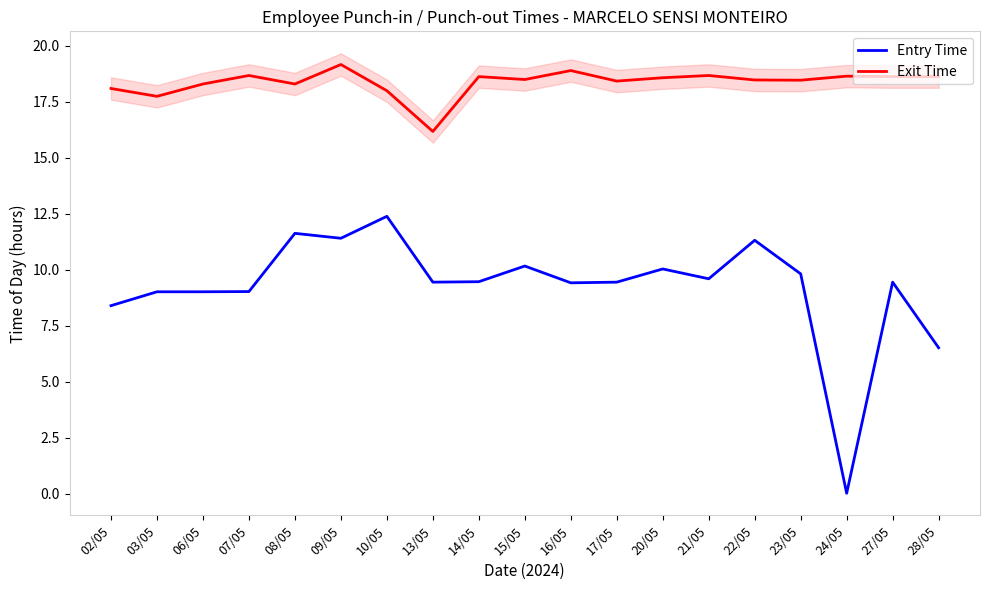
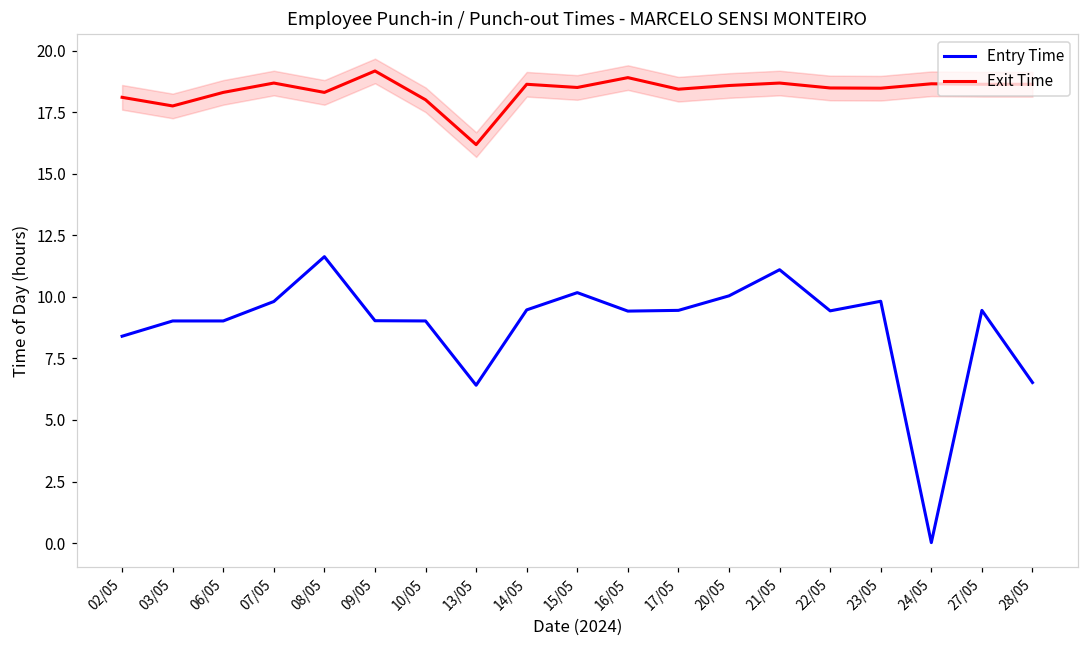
  {
    "Entry Time": {
      "02/05": 8.4,
      "03/05": 9.0,
      "06/05": 9.0,
-     "07/05": 9.0,
+     "07/05": 9.8,
      "08/05": 11.6,
-     "09/05": 11.4,
-     "10/05": 12.4,
-     "13/05": 9.5,
+     "09/05": 9.0,
+     "10/05": 9.0,
+     "13/05": 6.4,
      "14/05": 9.5,
      "15/05": 10.2,
      "16/05": 9.4,
      "17/05": 9.5,
      "20/05": 10.0,
-     "21/05": 9.6,
-     "22/05": 11.3,
+     "21/05": 11.1,
+     "22/05": 9.4,
      "23/05": 9.8,
      "24/05": 0.0,
      "27/05": 9.5,
      "28/05": 6.5
    }
  }
